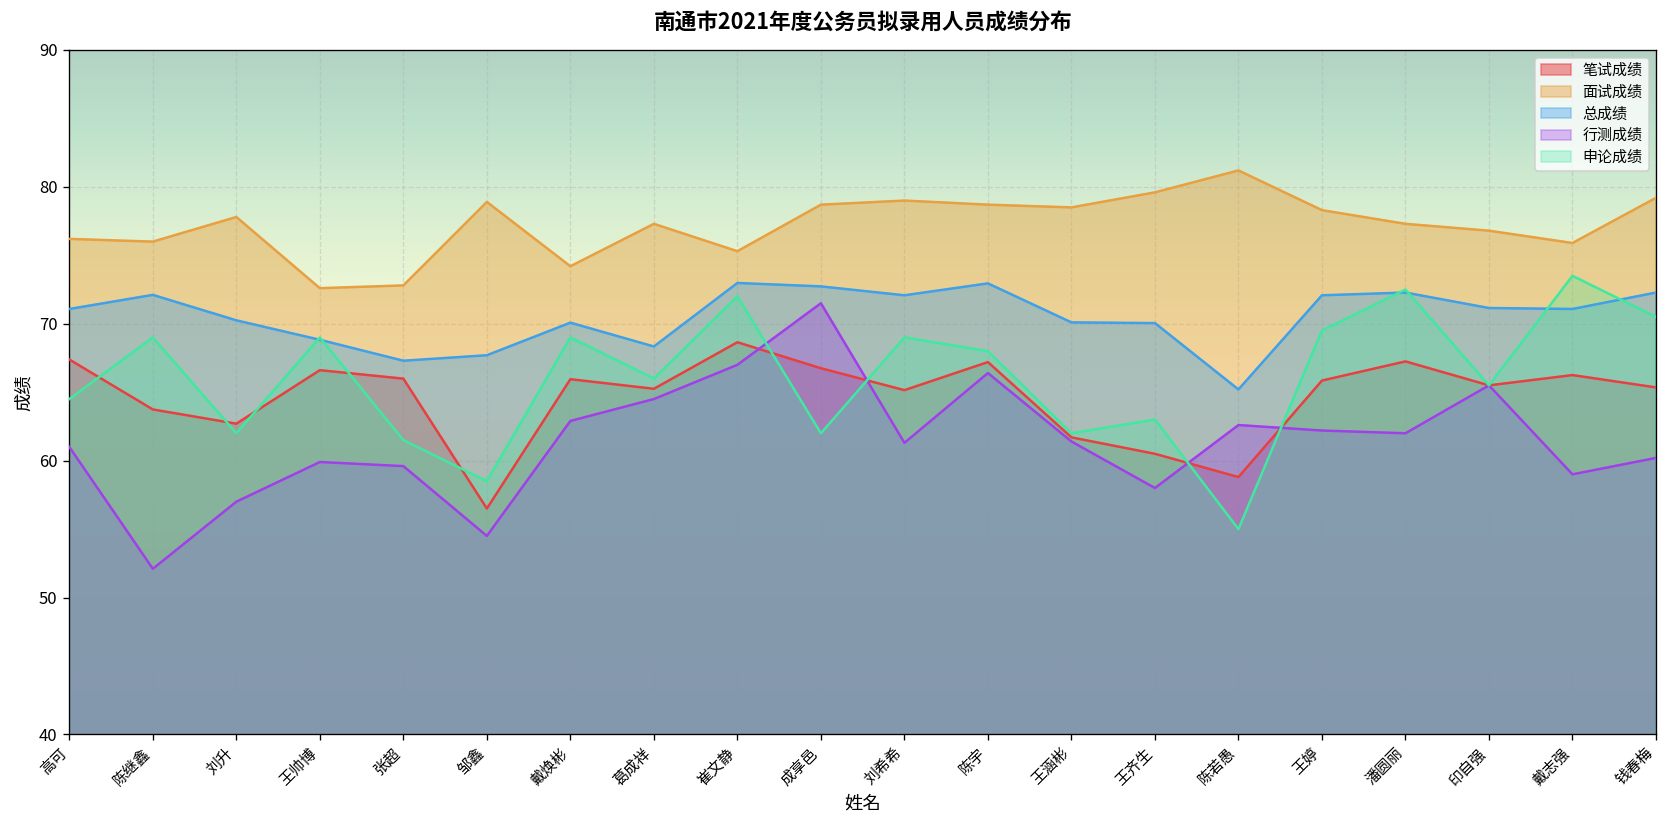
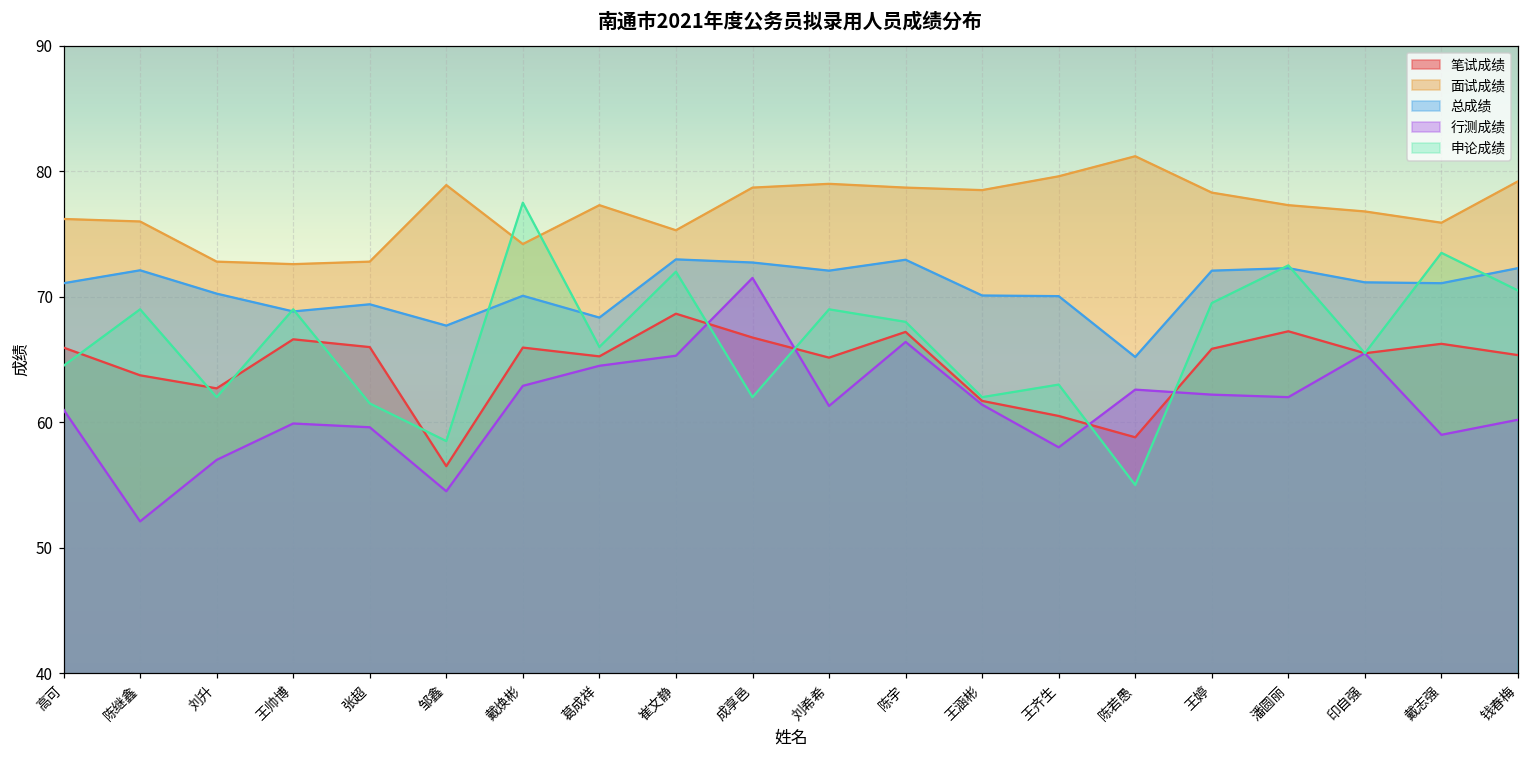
  {
    "笔试成绩": {
-     "高可": 67.4,
+     "高可": 66.0,
      "陈继鑫": 63.7,
      "刘升": 62.7,
      "王帅博": 66.6,
      "张超": 66.0,
      "邹鑫": 56.5,
      "戴焕彬": 66.0,
      "葛成祥": 65.3,
      "崔文静": 68.7,
      "成享邑": 66.8,
      "刘希希": 65.2,
      "陈宇": 67.2,
      "王涵彬": 61.7,
      "王齐生": 60.5,
      "陈若愚": 58.8,
      "王婷": 65.9,
      "潘圆丽": 67.3,
      "戴志强": 66.3,
      "钱春梅": 65.4
    },
    "面试成绩": {
      "高可": 76.2,
      "陈继鑫": 76.0,
-     "刘升": 77.8,
+     "刘升": 72.8,
      "王帅博": 72.6,
      "张超": 72.8,
      "邹鑫": 78.9,
      "戴焕彬": 74.2,
      "葛成祥": 77.3,
      "崔文静": 75.3,
      "成享邑": 78.7,
      "刘希希": 79.0,
      "陈宇": 78.7,
      "王涵彬": 78.5,
      "王齐生": 79.6,
      "陈若愚": 81.2,
      "王婷": 78.3,
      "潘圆丽": 77.3,
      "印自强": 76.8,
      "戴志强": 75.9,
      "钱春梅": 79.2
    },
    "总成绩": {
      "高可": 71.1,
      "陈继鑫": 72.1,
      "刘升": 70.3,
-     "张超": 67.3,
+     "张超": 69.4,
      "邹鑫": 67.7,
      "戴焕彬": 70.1,
      "葛成祥": 68.3,
      "崔文静": 73.0,
      "成享邑": 72.7,
      "刘希希": 72.1,
      "陈宇": 73.0,
      "王涵彬": 70.1,
      "王齐生": 70.1,
      "陈若愚": 65.2,
      "王婷": 72.1,
      "印自强": 71.2,
      "戴志强": 71.1,
      "钱春梅": 72.3
    },
    "行测成绩": {
      "高可": 61.0,
      "陈继鑫": 52.1,
      "刘升": 57.0,
      "王帅博": 59.9,
      "张超": 59.6,
      "邹鑫": 54.5,
      "戴焕彬": 62.9,
      "葛成祥": 64.5,
-     "崔文静": 67.0,
+     "崔文静": 65.3,
      "成享邑": 71.5,
      "刘希希": 61.3,
      "陈宇": 66.4,
      "王涵彬": 61.4,
      "王齐生": 58.0,
      "陈若愚": 62.6,
      "王婷": 62.2,
      "潘圆丽": 62.0,
      "戴志强": 59.0,
      "钱春梅": 60.2
    },
    "申论成绩": {
      "高可": 64.5,
      "陈继鑫": 69.0,
      "刘升": 62.0,
      "张超": 61.5,
      "邹鑫": 58.5,
-     "戴焕彬": 69.0,
+     "戴焕彬": 77.5,
      "葛成祥": 66.0,
      "崔文静": 72.0,
      "成享邑": 62.0,
      "刘希希": 69.0,
      "陈宇": 68.0,
      "王涵彬": 62.0,
      "王齐生": 63.0,
      "陈若愚": 55.0,
      "王婷": 69.5,
      "戴志强": 73.5,
      "钱春梅": 70.5
    }
  }
